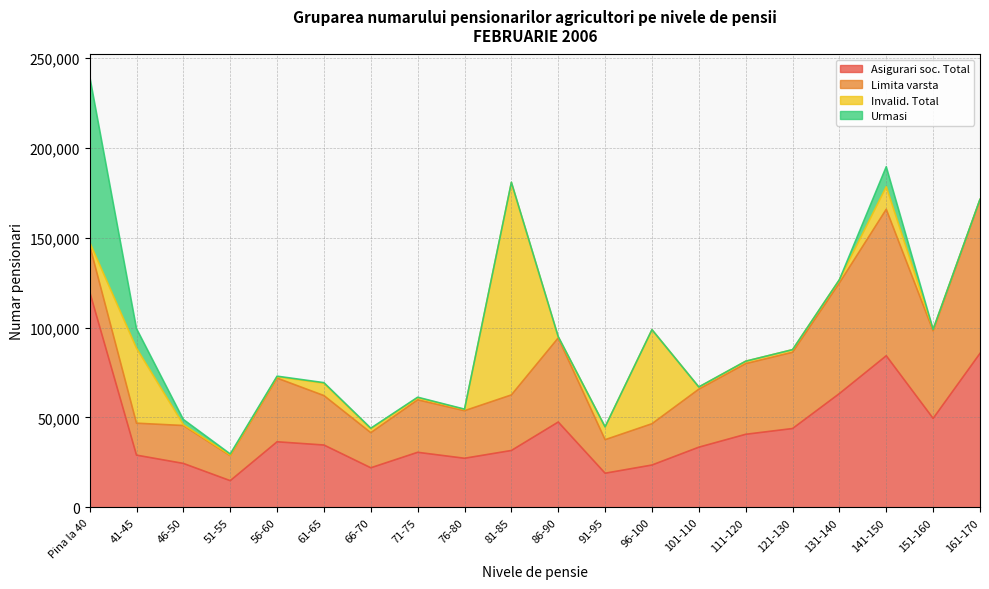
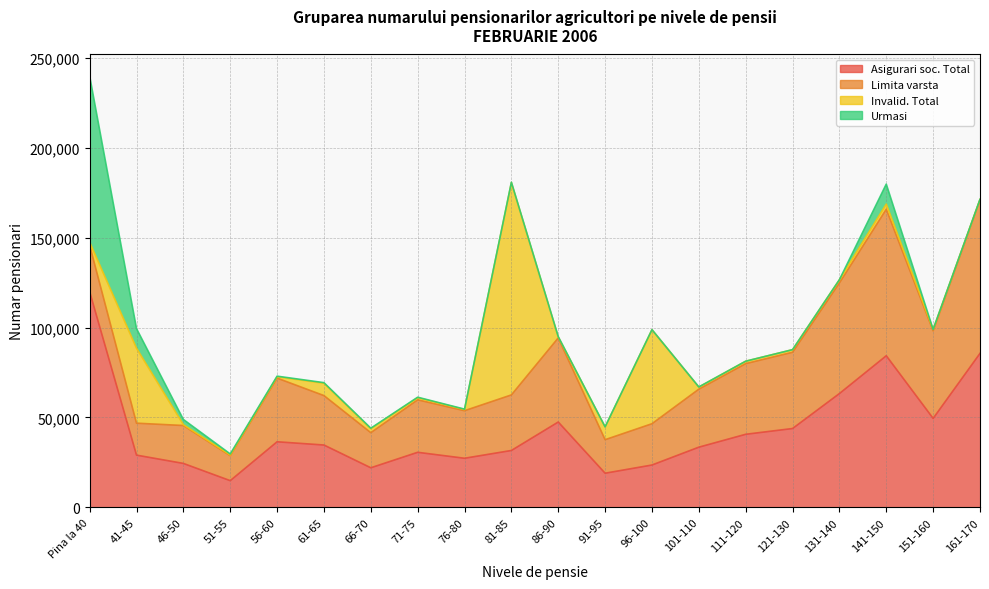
  {
    "Invalid. Total": {
      "Pina la 40": "2,000",
      "41-45": "42,000",
-     "141-150": "13,000"
+     "141-150": "3,000"
    },
    "Urmasi": {
      "Pina la 40": "92,000",
      "41-45": "11,000",
      "46-50": "3,000",
      "141-150": "11,000"
    }
  }
